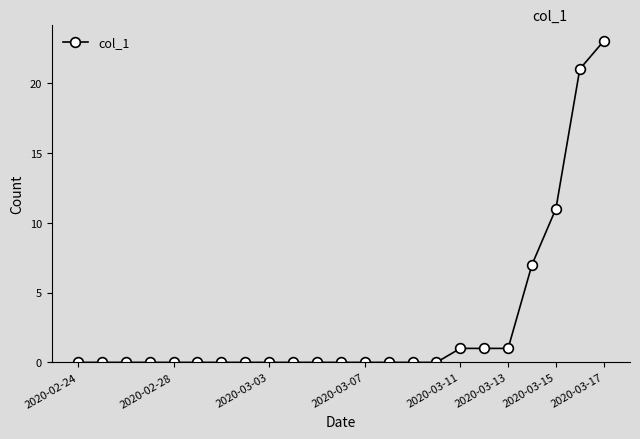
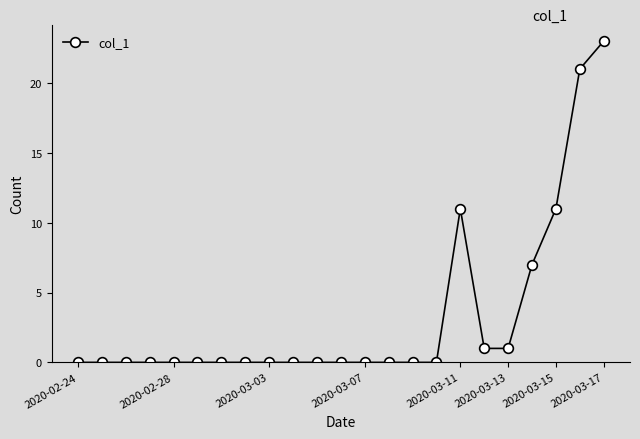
  {
    "2020-02-24": 0,
    "2020-02-28": 0,
    "2020-03-03": 0,
    "2020-03-07": 0,
-   "2020-03-11": 1,
+   "2020-03-11": 11,
    "2020-03-13": 1,
    "2020-03-15": 11,
    "2020-03-17": 23
  }
